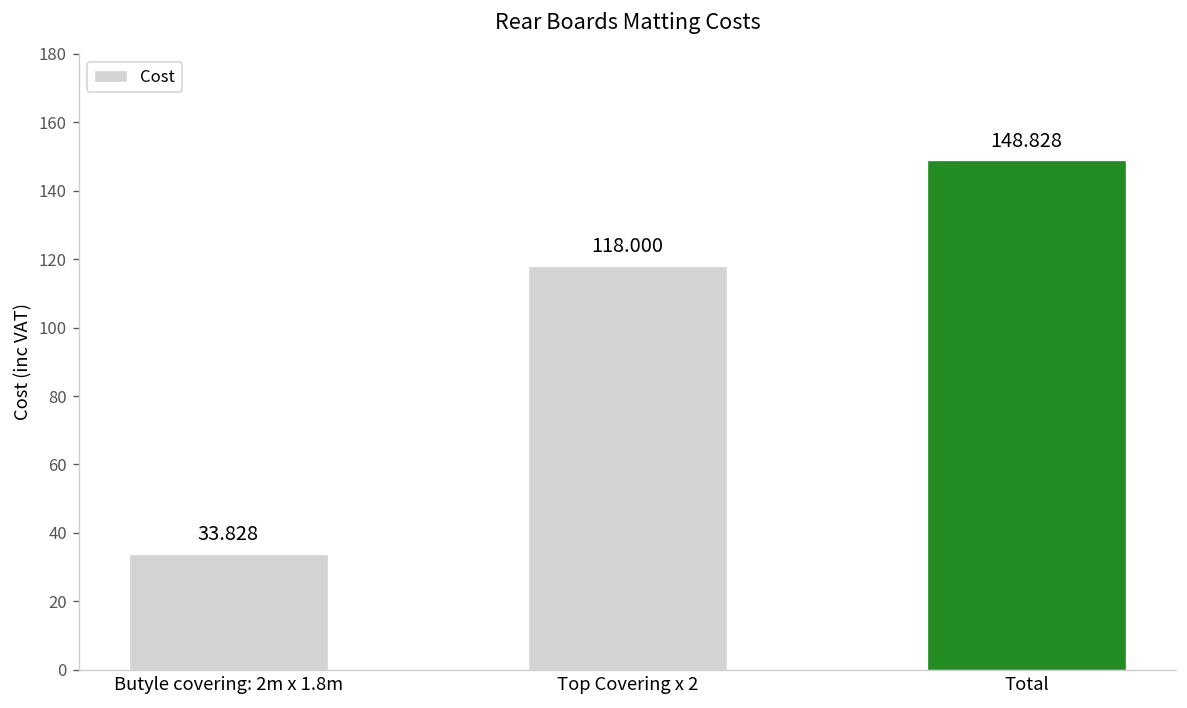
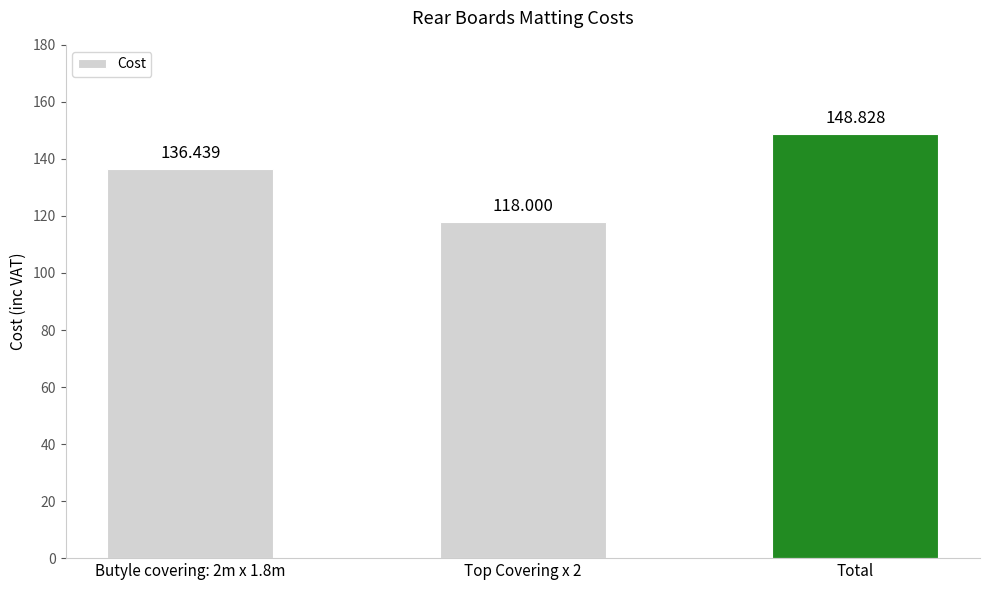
  {
-   "Butyle covering: 2m x 1.8m": 33.828,
+   "Butyle covering: 2m x 1.8m": 136.439,
    "Top Covering x 2": 118.000,
    "Total": 148.828
  }
